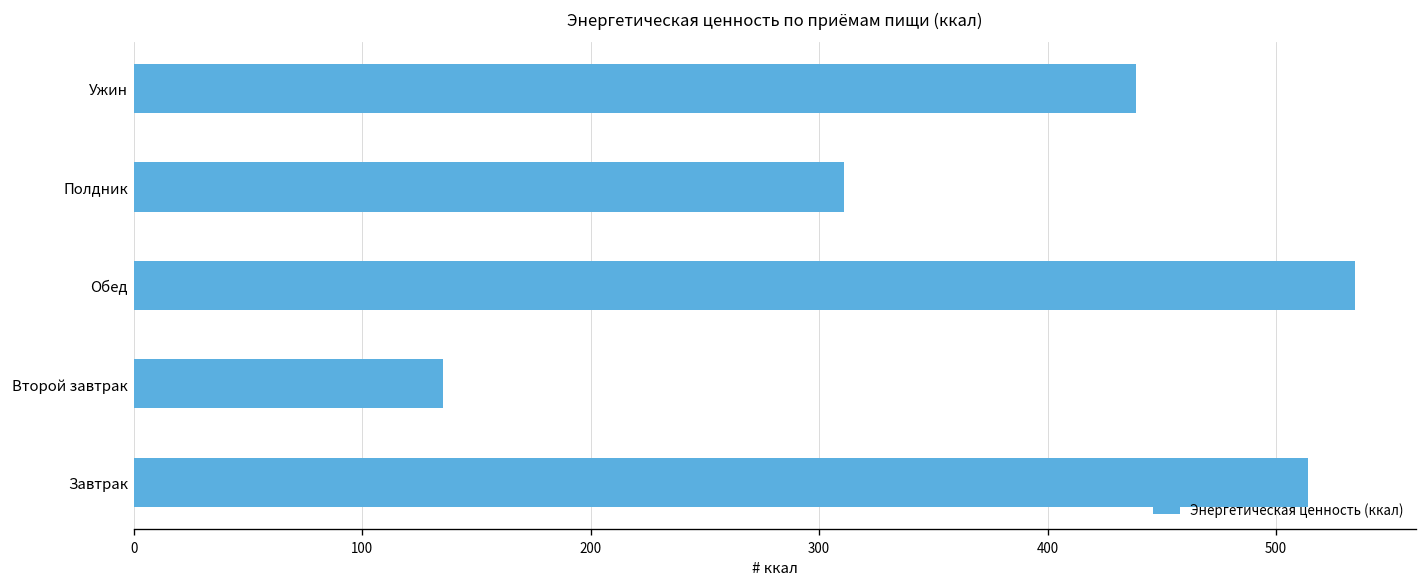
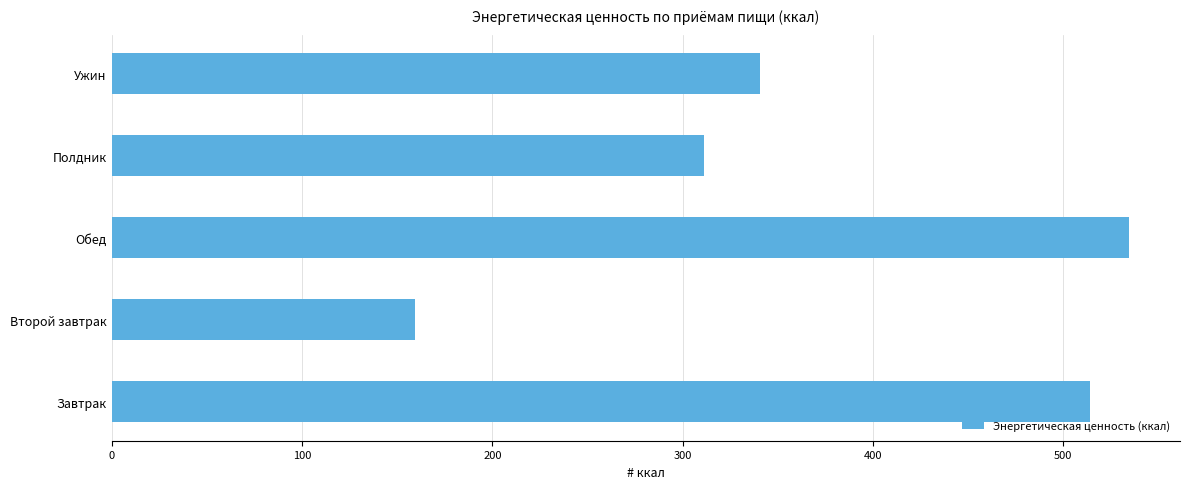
  {
-   "Ужин": 439,
+   "Ужин": 341,
    "Полдник": 311,
    "Обед": 535,
-   "Второй завтрак": 135,
+   "Второй завтрак": 160,
    "Завтрак": 514
  }
